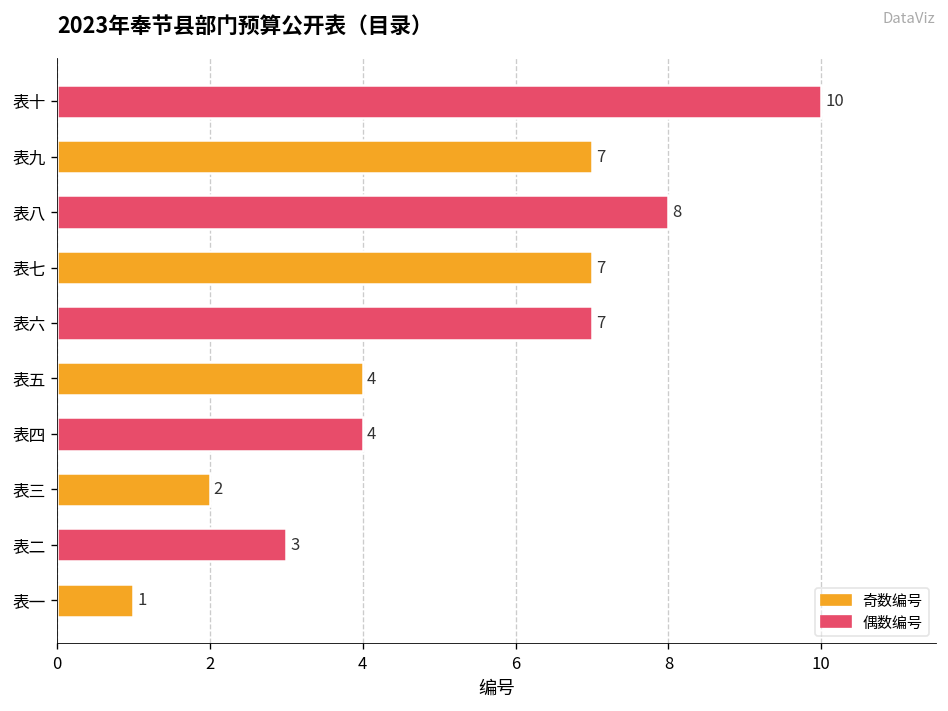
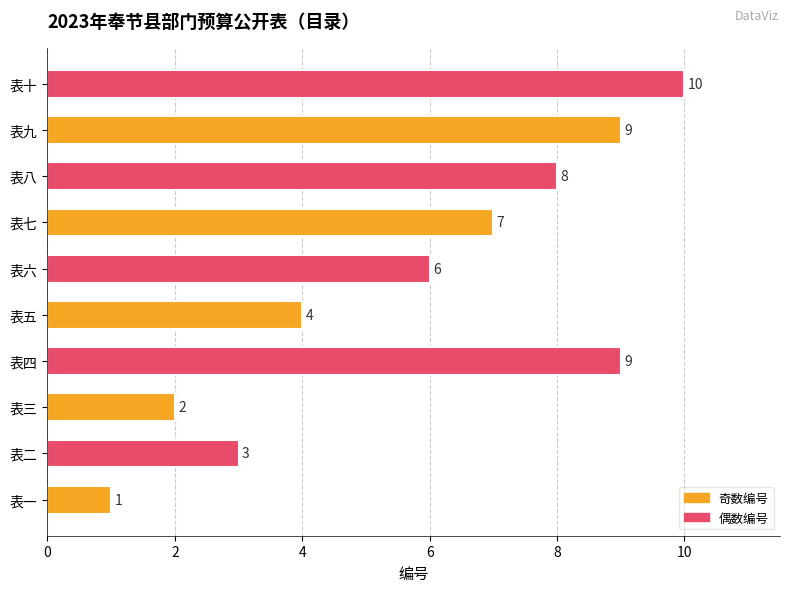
  {
    "表十": 10,
-   "表九": 7,
+   "表九": 9,
    "表八": 8,
    "表七": 7,
-   "表六": 7,
+   "表六": 6,
    "表五": 4,
-   "表四": 4,
+   "表四": 9,
    "表三": 2,
    "表二": 3,
    "表一": 1
  }
